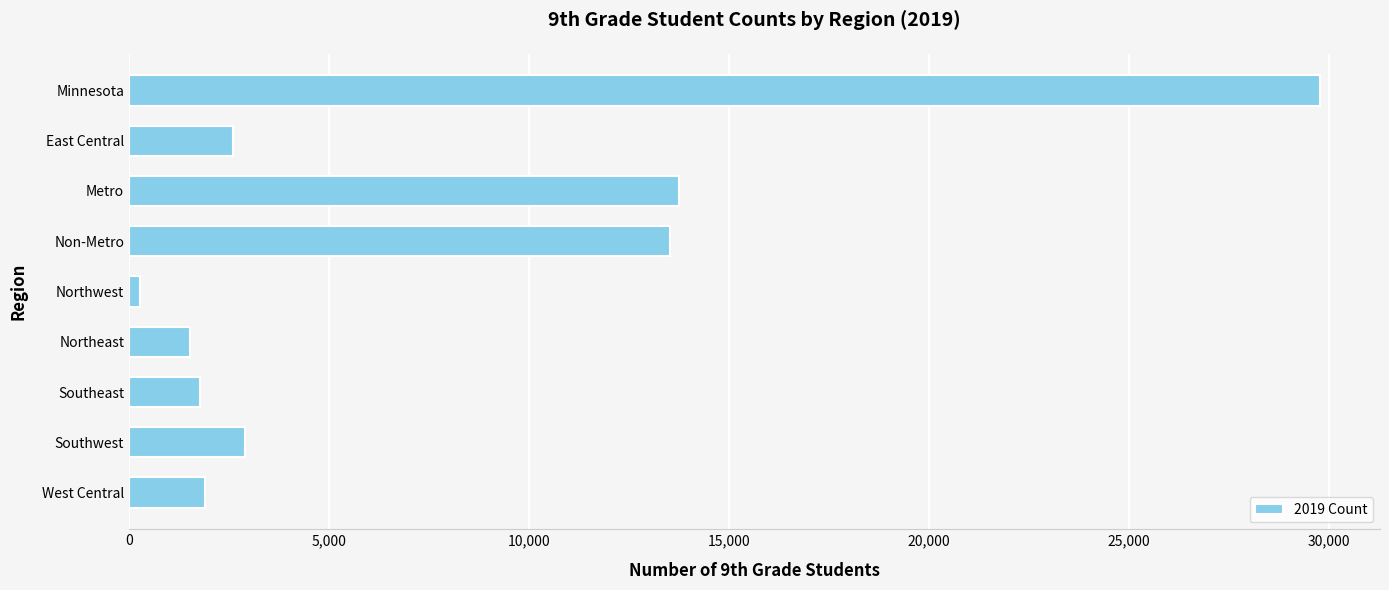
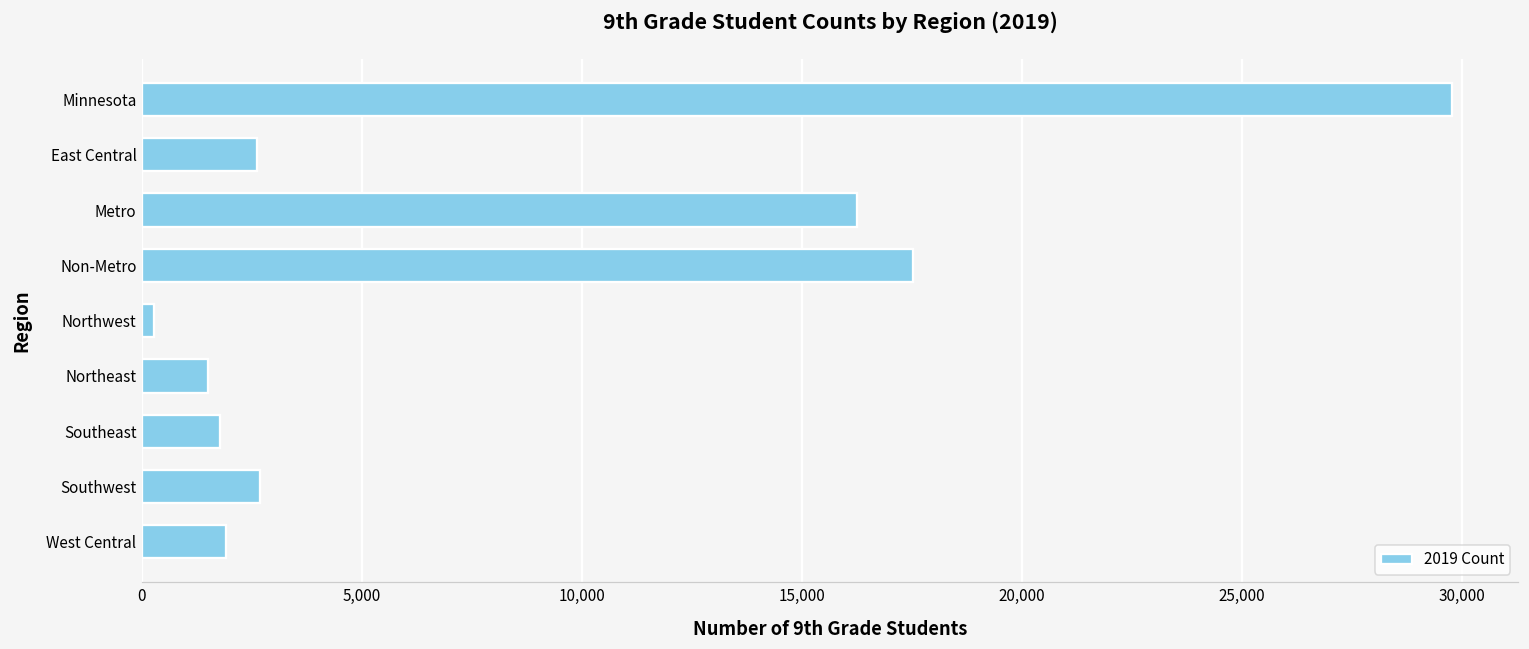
  {
    "Minnesota": "29,800",
    "East Central": "2,600",
-   "Metro": "13,800",
-   "Non-Metro": "13,500",
+   "Metro": "16,300",
+   "Non-Metro": "17,500",
    "Northwest": "300",
    "Northeast": "1,500",
    "Southeast": "1,800",
-   "Southwest": "2,900",
+   "Southwest": "2,700",
    "West Central": "1,900"
  }
